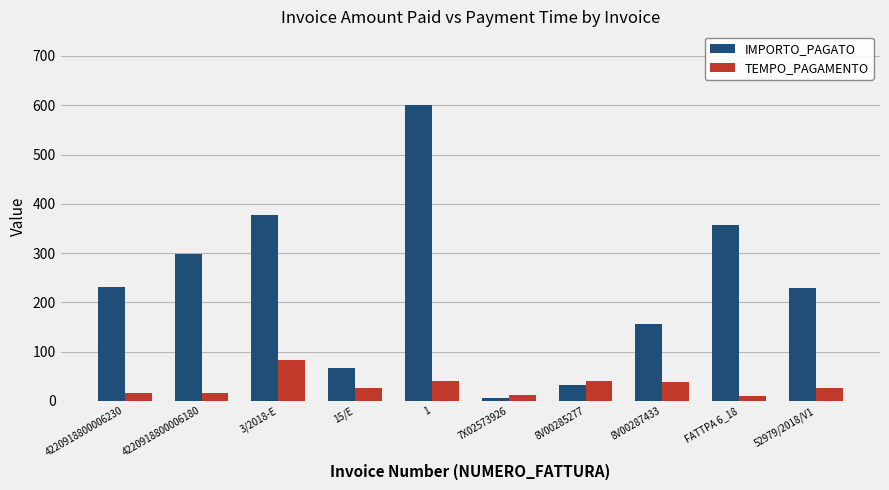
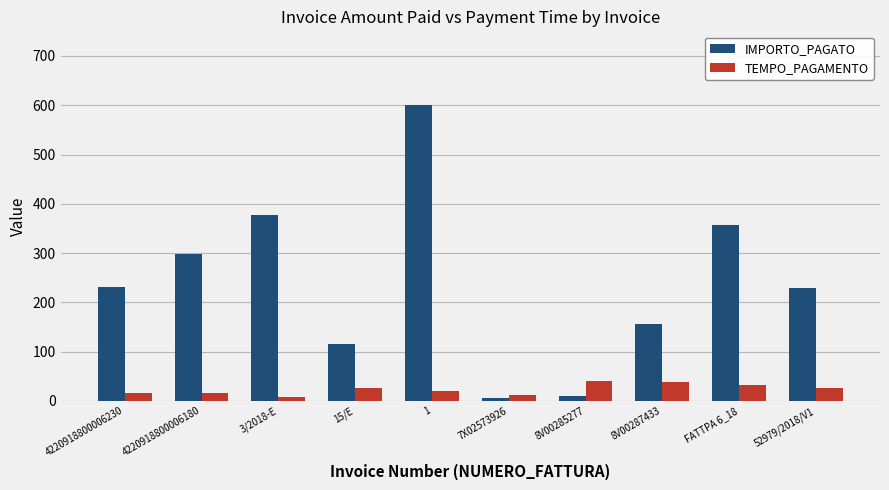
  {
    "IMPORTO_PAGATO": {
      "4220918800006230": 230,
      "4220918800006180": 300,
      "3/2018-E": 380,
-     "15/E": 70,
+     "15/E": 120,
      "1": 600,
      "7X02573926": 10,
-     "8V00285277": 30,
+     "8V00285277": 10,
      "8V00287433": 160,
      "FATTPA 6_18": 360,
      "52979/2018/V1": 230
    },
    "TEMPO_PAGAMENTO": {
      "4220918800006230": 20,
      "4220918800006180": 20,
-     "3/2018-E": 80,
+     "3/2018-E": 10,
      "15/E": 30,
-     "1": 40,
+     "1": 20,
      "7X02573926": 10,
      "8V00285277": 40,
      "8V00287433": 40,
-     "FATTPA 6_18": 10,
+     "FATTPA 6_18": 30,
      "52979/2018/V1": 30
    }
  }
